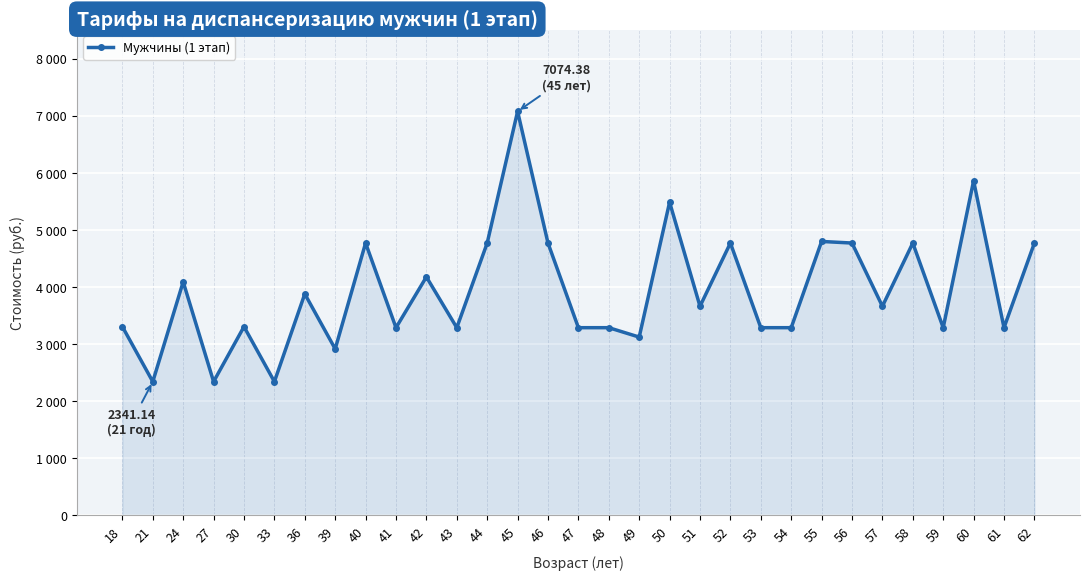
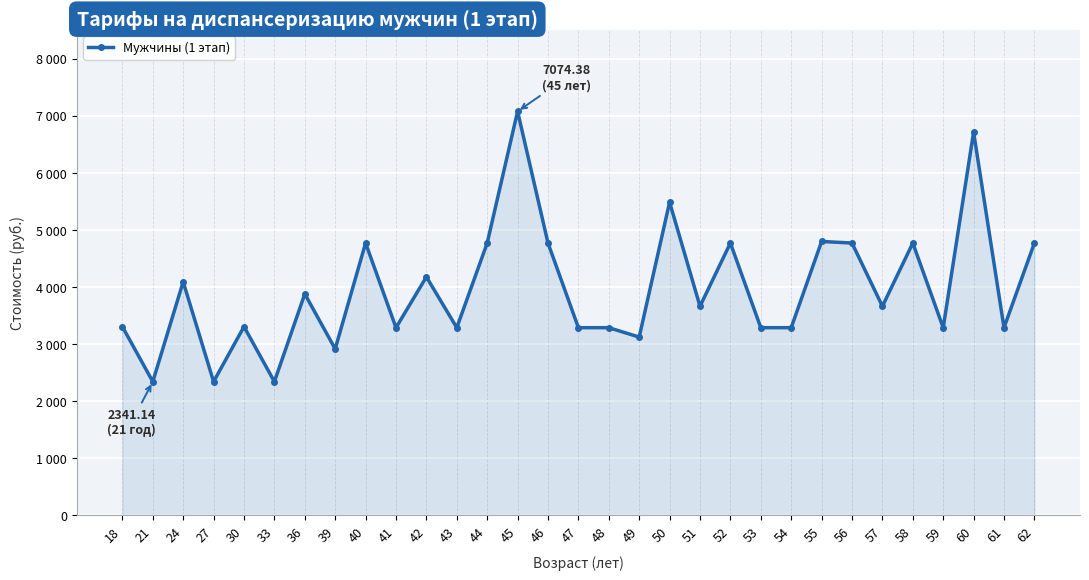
  {
    "18": 3300,
    "24": 4100,
    "27": 2300,
    "30": 3300,
    "33": 2300,
    "36": 3900,
    "39": 2900,
    "40": 4800,
    "41": 3300,
    "42": 4200,
    "43": 3300,
    "44": 4800,
    "46": 4800,
    "47": 3300,
    "48": 3300,
    "49": 3100,
    "50": 5500,
    "51": 3700,
    "52": 4800,
    "53": 3300,
    "54": 3300,
    "55": 4800,
    "56": 4800,
    "57": 3700,
    "58": 4800,
    "59": 3300,
-   "60": 5900,
+   "60": 6700,
    "61": 3300,
    "62": 4800
  }
